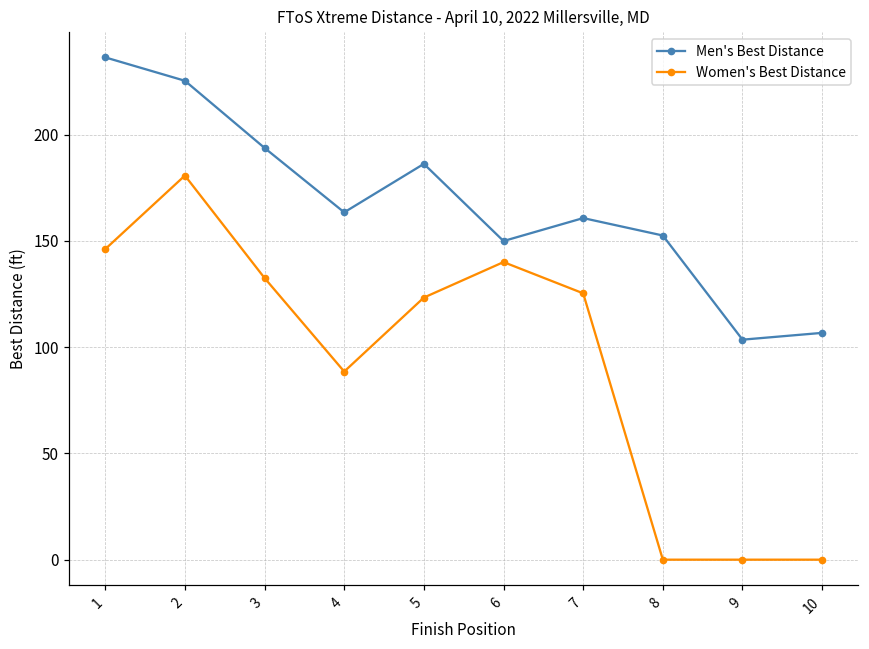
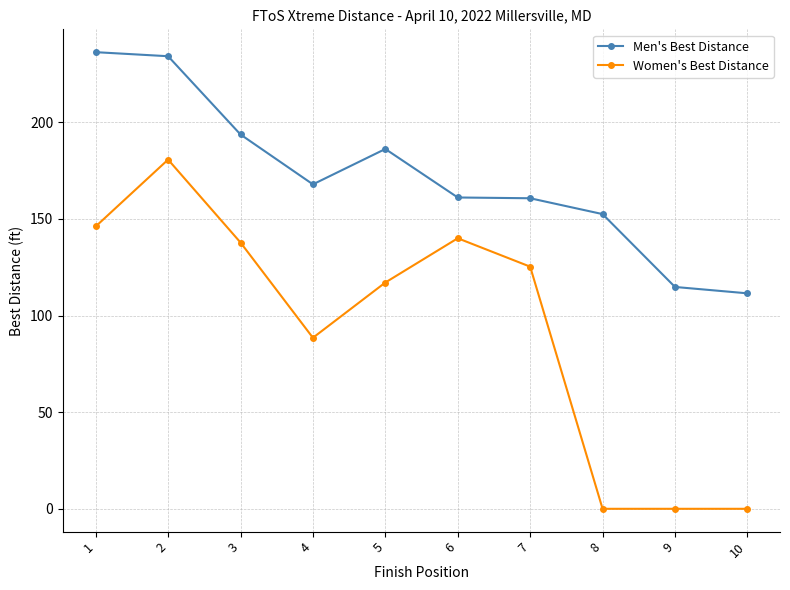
  {
    "Men's Best Distance": {
      "1": 236,
-     "2": 225,
+     "2": 234,
      "3": 194,
-     "4": 163,
+     "4": 168,
      "5": 186,
-     "6": 150,
+     "6": 161,
      "7": 161,
      "8": 153,
-     "9": 104,
-     "10": 107
+     "9": 115,
+     "10": 112
    },
    "Women's Best Distance": {
      "1": 146,
      "2": 181,
-     "3": 133,
+     "3": 138,
      "4": 89,
-     "5": 123,
+     "5": 117,
      "6": 140,
      "7": 125,
      "8": 0,
      "9": 0,
      "10": 0
    }
  }
